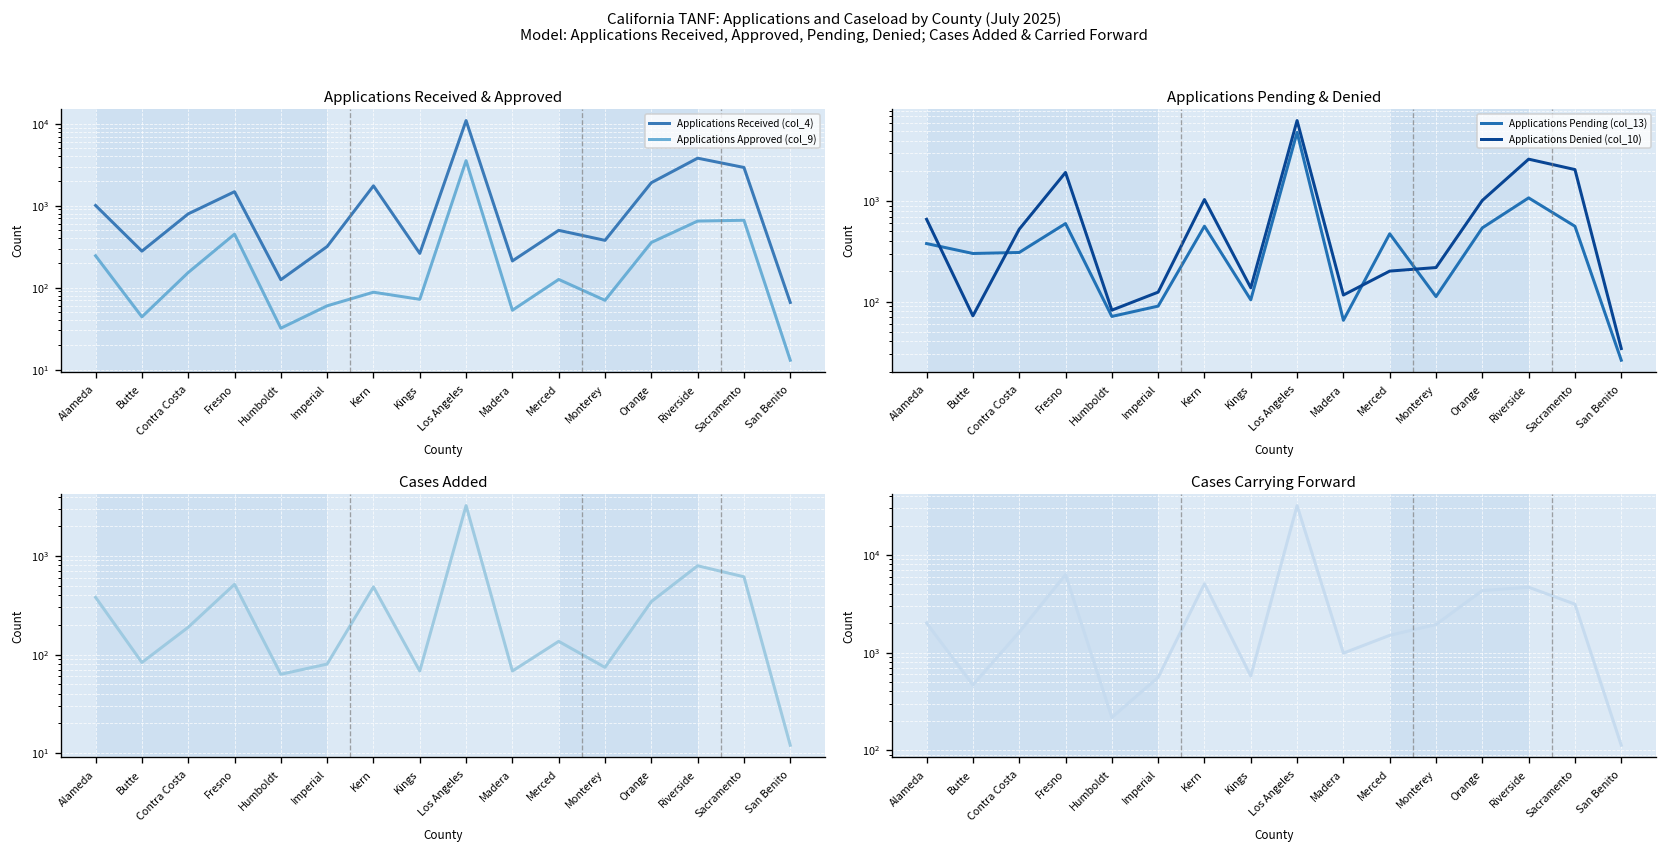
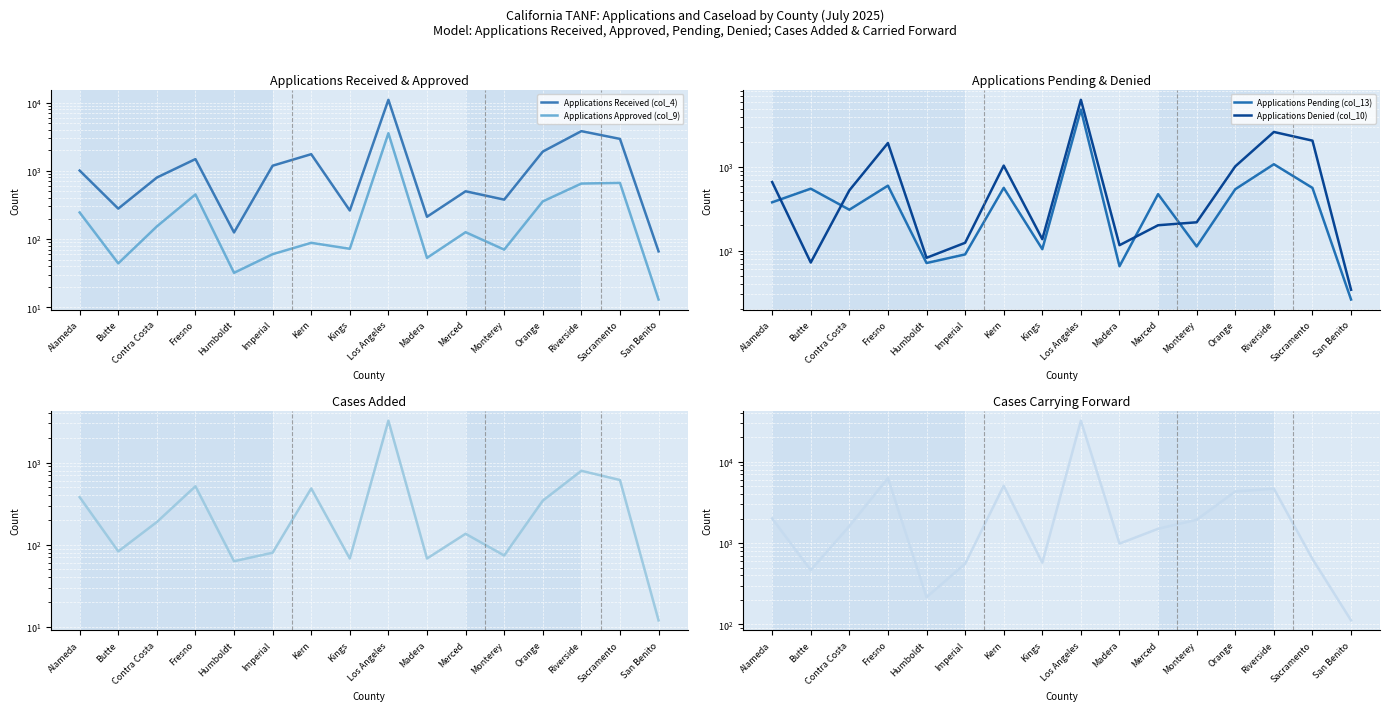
  {
    "Applications Received & Approved": {
      "Applications Received (col_4)": {
        "Alameda": 1000,
        "Butte": 280,
        "Contra Costa": 800,
        "Fresno": 1500,
        "Humboldt": 130,
-       "Imperial": 300,
+       "Imperial": 1200,
        "Kern": 1800,
        "Kings": 260,
        "Los Angeles": 11000,
        "Madera": 210,
        "Merced": 500,
        "Monterey": 400,
        "Orange": 1900,
        "Riverside": 4000,
        "Sacramento": 2900,
        "San Benito": 70
      },
      "Applications Approved (col_9)": {
        "Alameda": 250,
        "Butte": 40,
        "Contra Costa": 150,
        "Fresno": 500,
        "Humboldt": 30,
        "Imperial": 60,
        "Kern": 90,
        "Kings": 70,
        "Los Angeles": 4000,
        "Madera": 50,
        "Merced": 130,
        "Monterey": 70,
        "Orange": 400,
        "Riverside": 700,
        "Sacramento": 700,
        "San Benito": 13
      }
    },
    "Applications Pending & Denied": {
      "Applications Pending (col_13)": {
        "Alameda": 400,
-       "Butte": 300,
+       "Butte": 600,
        "Contra Costa": 310,
        "Fresno": 600,
        "Humboldt": 70,
        "Imperial": 90,
        "Kern": 600,
        "Kings": 100,
        "Los Angeles": 5000,
        "Madera": 70,
        "Merced": 500,
        "Monterey": 110,
        "Orange": 500,
        "Riverside": 1100,
        "Sacramento": 600,
        "San Benito": 26
      },
      "Applications Denied (col_10)": {
        "Alameda": 700,
        "Butte": 70,
        "Contra Costa": 500,
        "Fresno": 1900,
        "Humboldt": 80,
        "Imperial": 120,
        "Kern": 1000,
        "Kings": 140,
        "Los Angeles": 6000,
        "Madera": 120,
        "Merced": 200,
        "Monterey": 220,
        "Orange": 1000,
        "Riverside": 2600,
        "Sacramento": 2100,
        "San Benito": 34
      }
    },
    "Cases Added": {
      "Alameda": 400,
      "Butte": 80,
      "Contra Costa": 190,
      "Fresno": 500,
      "Humboldt": 60,
      "Imperial": 80,
      "Kern": 500,
      "Kings": 70,
      "Los Angeles": 3200,
      "Madera": 70,
      "Merced": 140,
      "Monterey": 70,
      "Orange": 340,
      "Riverside": 800,
      "Sacramento": 600,
      "San Benito": 12
    },
    "Cases Carrying Forward": {
      "Alameda": 2000,
      "Butte": 500,
      "Contra Costa": 1600,
      "Fresno": 6000,
      "Humboldt": 220,
      "Imperial": 600,
      "Kern": 5000,
      "Kings": 600,
      "Los Angeles": 32000,
      "Madera": 1000,
      "Merced": 1500,
      "Monterey": 1900,
      "Orange": 4000,
      "Riverside": 5000,
-     "Sacramento": 3100,
+     "Sacramento": 600,
      "San Benito": 110
    }
  }
